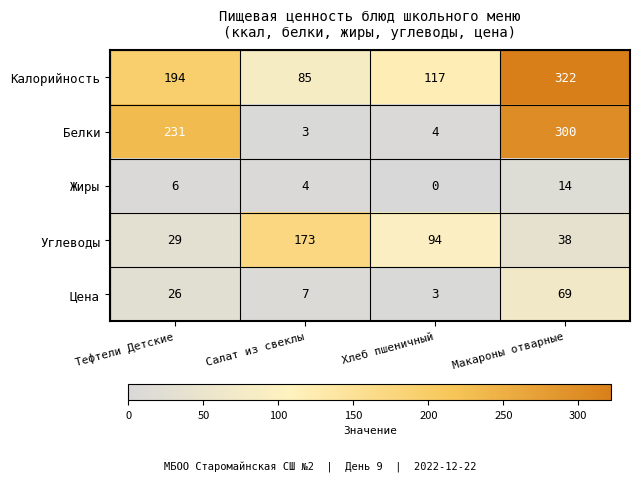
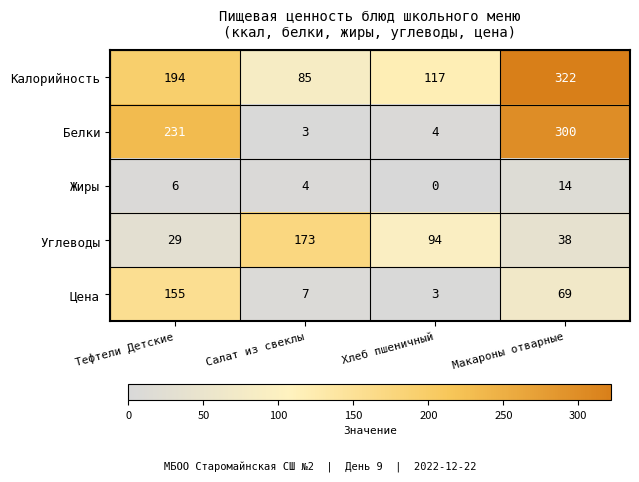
  {
    "Калорийность": {
      "Тефтели Детские": 194,
      "Салат из свеклы": 85,
      "Хлеб пшеничный": 117,
      "Макароны отварные": 322
    },
    "Белки": {
      "Тефтели Детские": 231,
      "Салат из свеклы": 3,
      "Хлеб пшеничный": 4,
      "Макароны отварные": 300
    },
    "Жиры": {
      "Тефтели Детские": 6,
      "Салат из свеклы": 4,
      "Хлеб пшеничный": 0,
      "Макароны отварные": 14
    },
    "Углеводы": {
      "Тефтели Детские": 29,
      "Салат из свеклы": 173,
      "Хлеб пшеничный": 94,
      "Макароны отварные": 38
    },
    "Цена": {
-     "Тефтели Детские": 26,
+     "Тефтели Детские": 155,
      "Салат из свеклы": 7,
      "Хлеб пшеничный": 3,
      "Макароны отварные": 69
    }
  }
